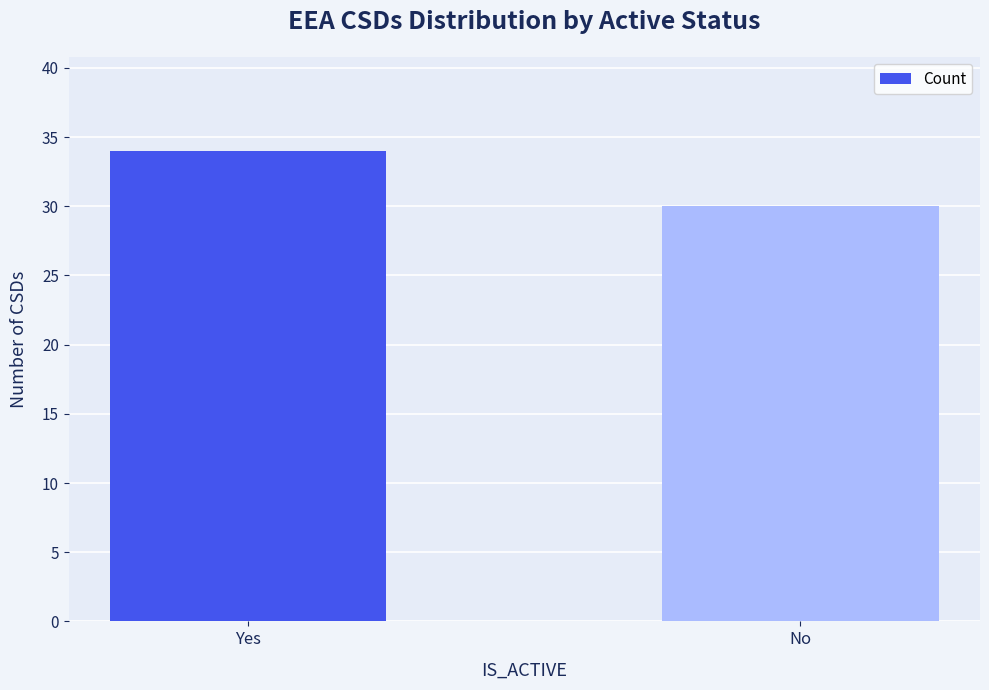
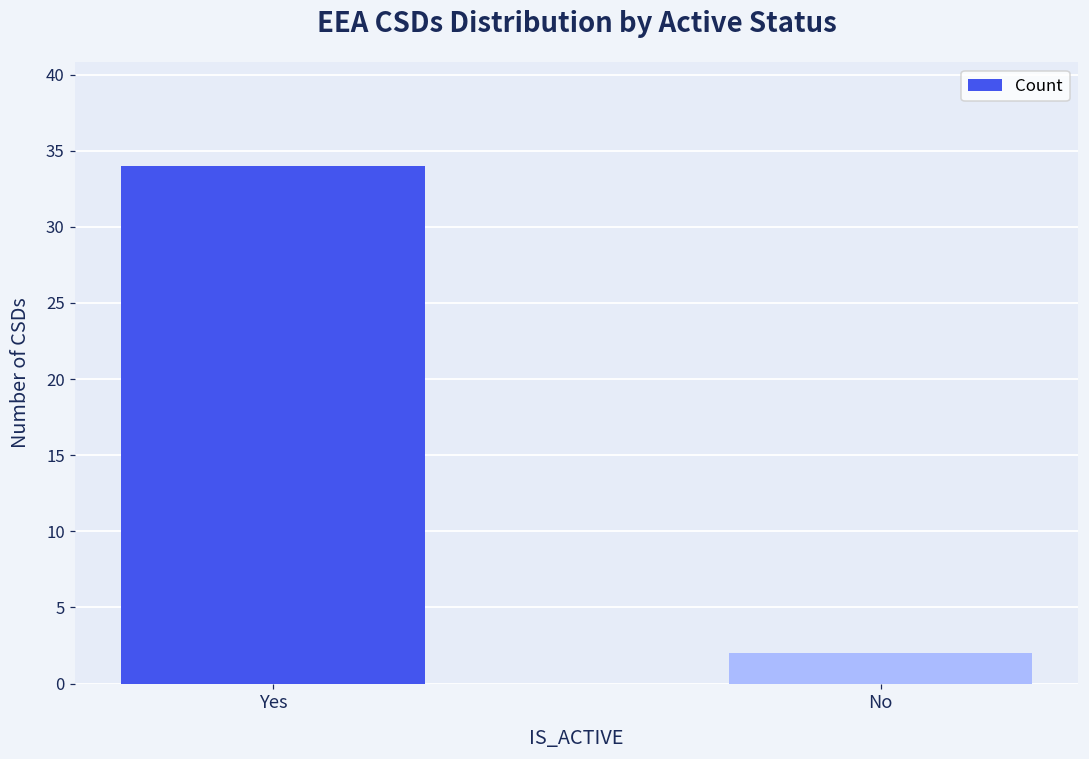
  {
    "Yes": 34,
-   "No": 30
+   "No": 2
  }
